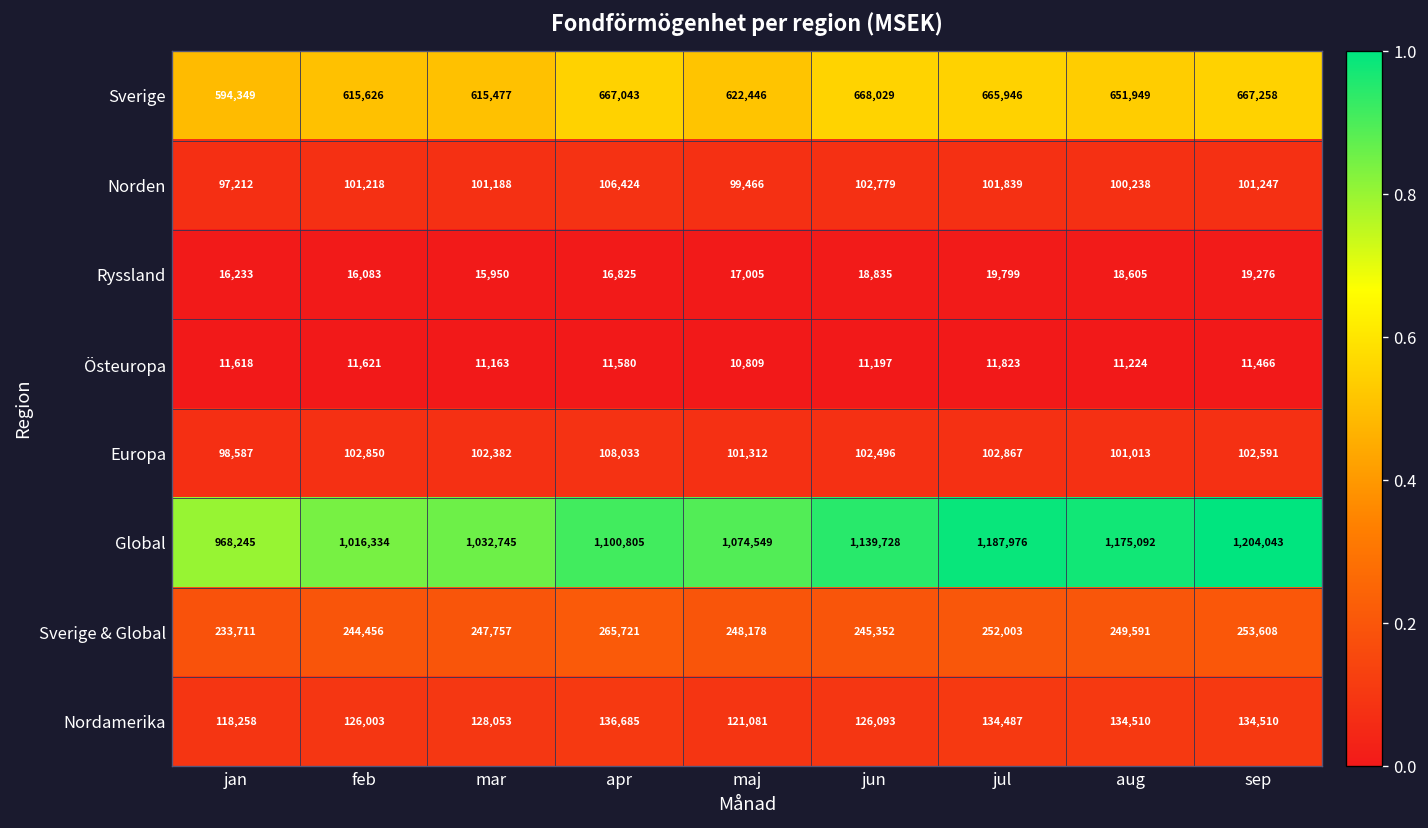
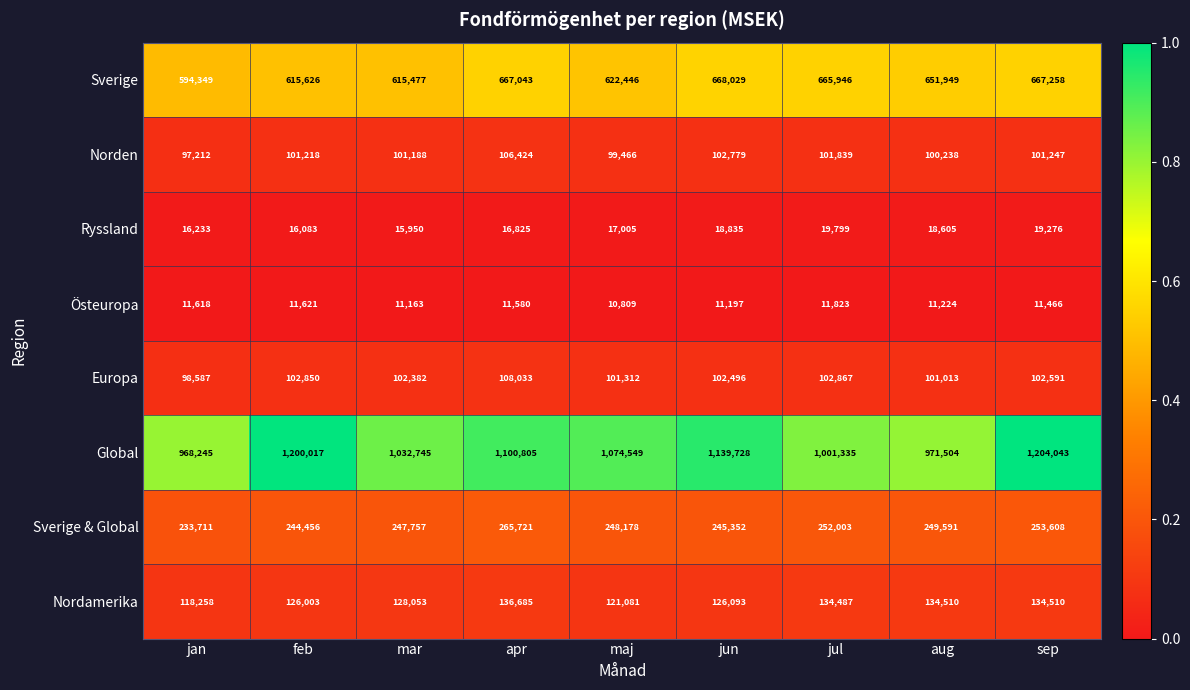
  {
    "Sverige": {
      "jan": "594,349",
      "feb": "615,626",
      "mar": "615,477",
      "apr": "667,043",
      "maj": "622,446",
      "jun": "668,029",
      "jul": "665,946",
      "aug": "651,949",
      "sep": "667,258"
    },
    "Norden": {
      "jan": "97,212",
      "feb": "101,218",
      "mar": "101,188",
      "apr": "106,424",
      "maj": "99,466",
      "jun": "102,779",
      "jul": "101,839",
      "aug": "100,238",
      "sep": "101,247"
    },
    "Ryssland": {
      "jan": "16,233",
      "feb": "16,083",
      "mar": "15,950",
      "apr": "16,825",
      "maj": "17,005",
      "jun": "18,835",
      "jul": "19,799",
      "aug": "18,605",
      "sep": "19,276"
    },
    "Östeuropa": {
      "jan": "11,618",
      "feb": "11,621",
      "mar": "11,163",
      "apr": "11,580",
      "maj": "10,809",
      "jun": "11,197",
      "jul": "11,823",
      "aug": "11,224",
      "sep": "11,466"
    },
    "Europa": {
      "jan": "98,587",
      "feb": "102,850",
      "mar": "102,382",
      "apr": "108,033",
      "maj": "101,312",
      "jun": "102,496",
      "jul": "102,867",
      "aug": "101,013",
      "sep": "102,591"
    },
    "Global": {
      "jan": "968,245",
-     "feb": "1,016,334",
+     "feb": "1,200,017",
      "mar": "1,032,745",
      "apr": "1,100,805",
      "maj": "1,074,549",
      "jun": "1,139,728",
-     "jul": "1,187,976",
-     "aug": "1,175,092",
+     "jul": "1,001,335",
+     "aug": "971,504",
      "sep": "1,204,043"
    },
    "Sverige & Global": {
      "jan": "233,711",
      "feb": "244,456",
      "mar": "247,757",
      "apr": "265,721",
      "maj": "248,178",
      "jun": "245,352",
      "jul": "252,003",
      "aug": "249,591",
      "sep": "253,608"
    },
    "Nordamerika": {
      "jan": "118,258",
      "feb": "126,003",
      "mar": "128,053",
      "apr": "136,685",
      "maj": "121,081",
      "jun": "126,093",
      "jul": "134,487",
      "aug": "134,510",
      "sep": "134,510"
    }
  }
